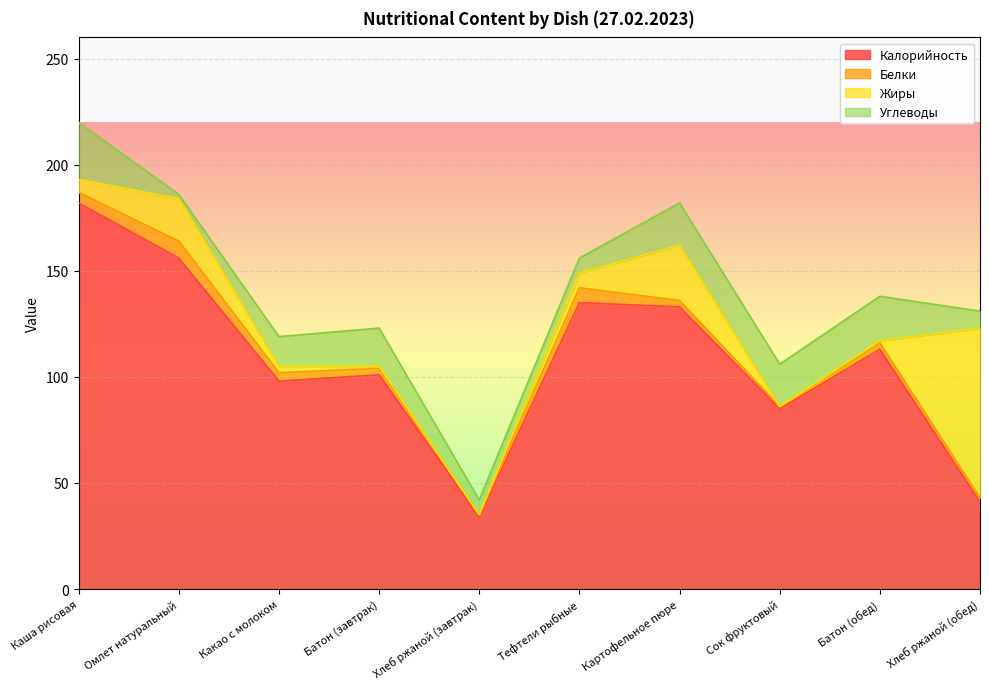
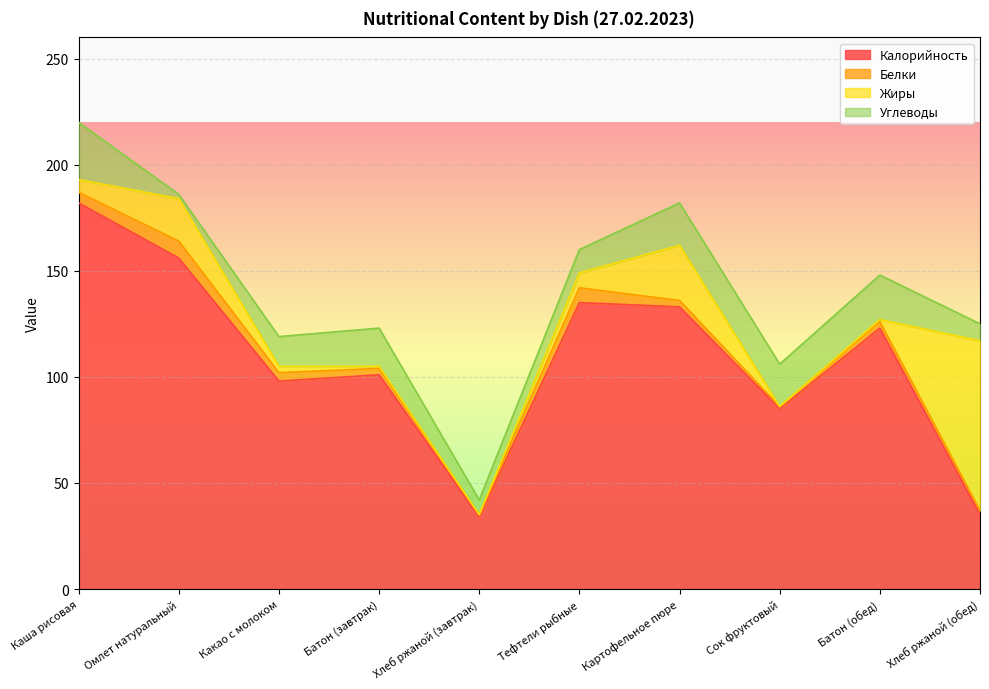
  {
    "Калорийность": {
      "Каша рисовая": 182,
      "Омлет натуральный": 156,
      "Какао с молоком": 98,
      "Батон (завтрак)": 101,
      "Тефтели рыбные": 135,
      "Картофельное пюре": 133,
-     "Батон (обед)": 113,
-     "Хлеб ржаной (обед)": 41
+     "Батон (обед)": 123,
+     "Хлеб ржаной (обед)": 35
    },
    "Белки": {
      "Каша рисовая": 5,
      "Омлет натуральный": 8,
      "Какао с молоком": 4,
      "Тефтели рыбные": 7,
      "Картофельное пюре": 3,
      "Хлеб ржаной (обед)": 2
    },
    "Жиры": {
      "Каша рисовая": 6,
      "Омлет натуральный": 20,
      "Какао с молоком": 3,
      "Тефтели рыбные": 7,
      "Картофельное пюре": 26,
      "Хлеб ржаной (обед)": 80
    },
    "Углеводы": {
      "Каша рисовая": 27,
      "Омлет натуральный": 2,
      "Какао с молоком": 14,
      "Батон (завтрак)": 18,
      "Хлеб ржаной (завтрак)": 7,
-     "Тефтели рыбные": 7,
+     "Тефтели рыбные": 11,
      "Картофельное пюре": 20,
      "Сок фруктовый": 20,
      "Батон (обед)": 21,
      "Хлеб ржаной (обед)": 8
    }
  }
